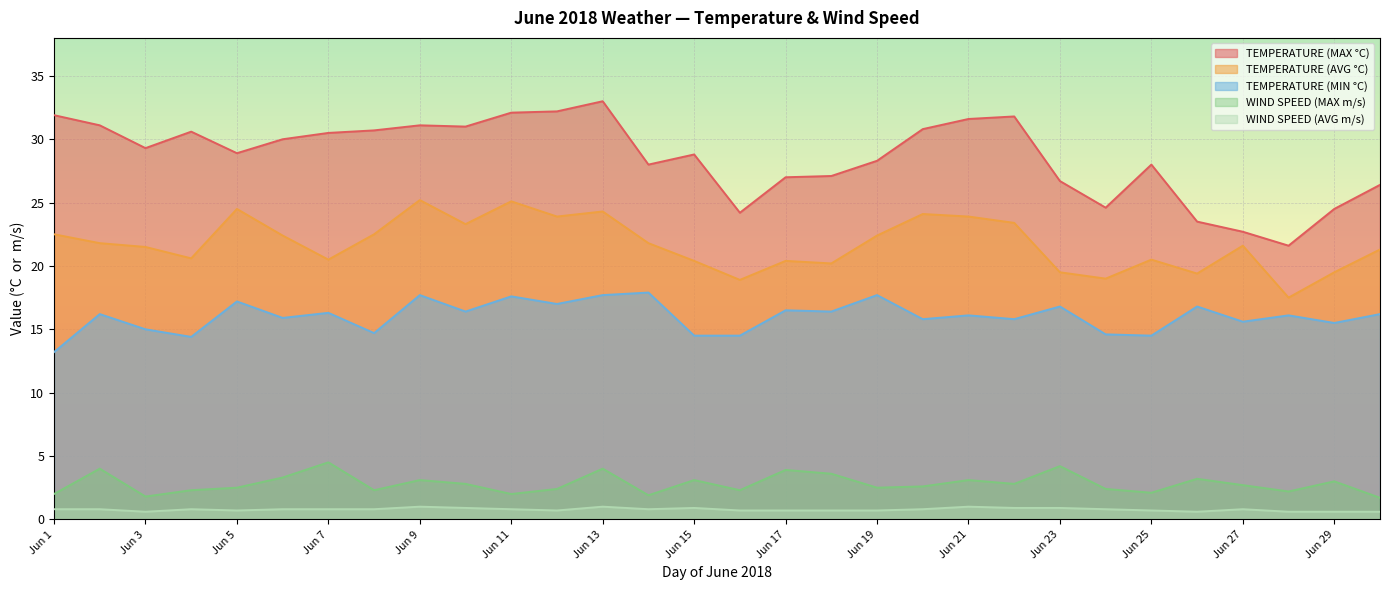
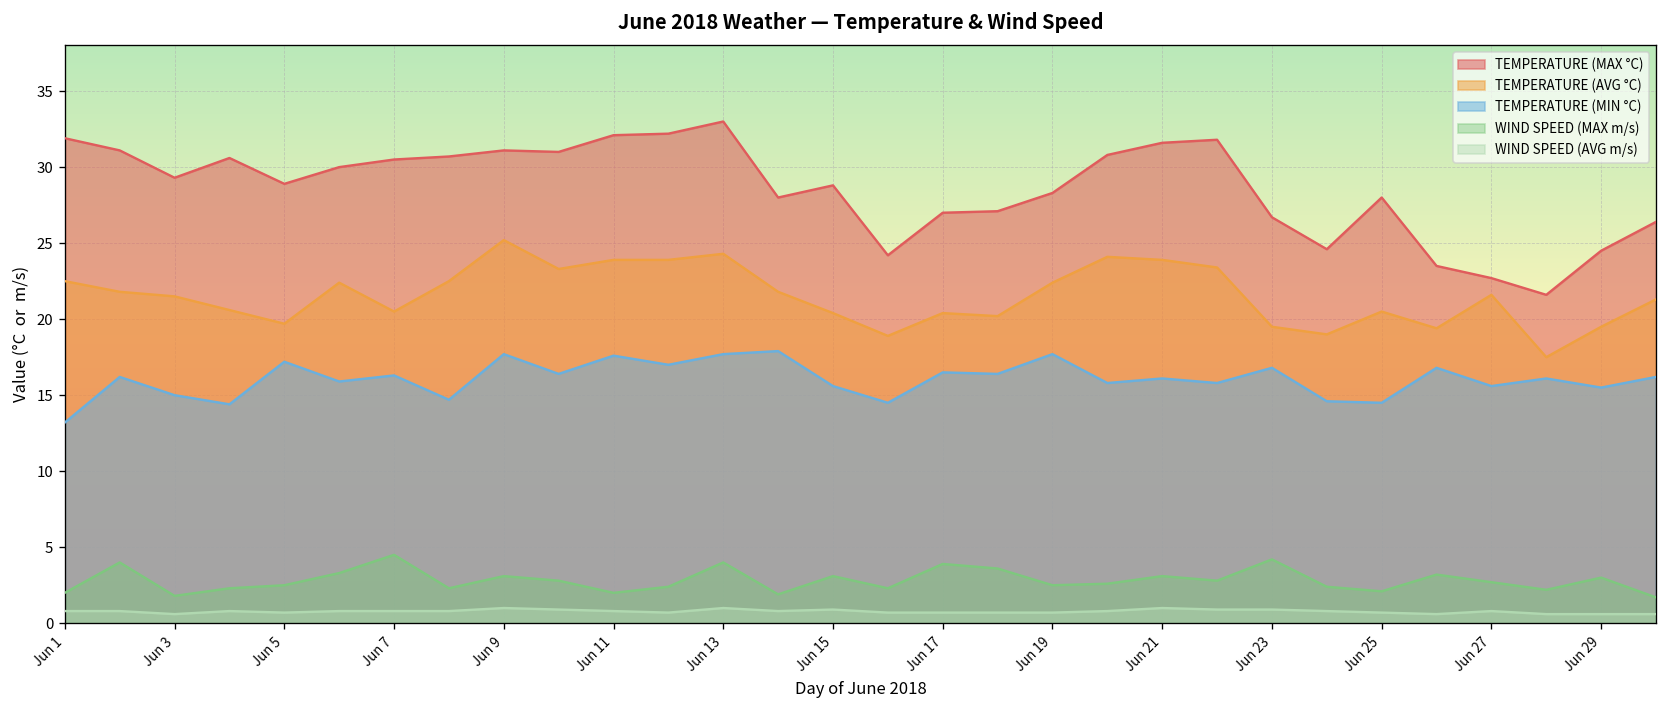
  {
    "TEMPERATURE (MAX °C)": {
      "Jun 1": 31.9,
      "Jun 3": 29.3,
      "Jun 5": 28.9,
      "Jun 7": 30.5,
      "Jun 9": 31.1,
      "Jun 11": 32.1,
      "Jun 13": 33.0,
      "Jun 15": 28.8,
      "Jun 17": 27.0,
      "Jun 19": 28.3,
      "Jun 21": 31.6,
      "Jun 23": 26.7,
      "Jun 25": 28.0,
      "Jun 27": 22.7,
      "Jun 29": 24.5
    },
    "TEMPERATURE (AVG °C)": {
      "Jun 1": 22.5,
      "Jun 3": 21.5,
-     "Jun 5": 24.5,
+     "Jun 5": 19.7,
      "Jun 7": 20.5,
      "Jun 9": 25.2,
-     "Jun 11": 25.1,
+     "Jun 11": 23.9,
      "Jun 13": 24.3,
      "Jun 15": 20.4,
      "Jun 17": 20.4,
      "Jun 19": 22.4,
      "Jun 21": 23.9,
      "Jun 23": 19.5,
      "Jun 25": 20.5,
      "Jun 27": 21.6,
      "Jun 29": 19.5
    },
    "TEMPERATURE (MIN °C)": {
      "Jun 1": 13.2,
      "Jun 3": 15.0,
      "Jun 5": 17.2,
      "Jun 7": 16.3,
      "Jun 9": 17.7,
      "Jun 11": 17.6,
      "Jun 13": 17.7,
-     "Jun 15": 14.5,
+     "Jun 15": 15.6,
      "Jun 17": 16.5,
      "Jun 19": 17.7,
      "Jun 21": 16.1,
      "Jun 23": 16.8,
      "Jun 25": 14.5,
      "Jun 27": 15.6,
      "Jun 29": 15.5
    }
  }
